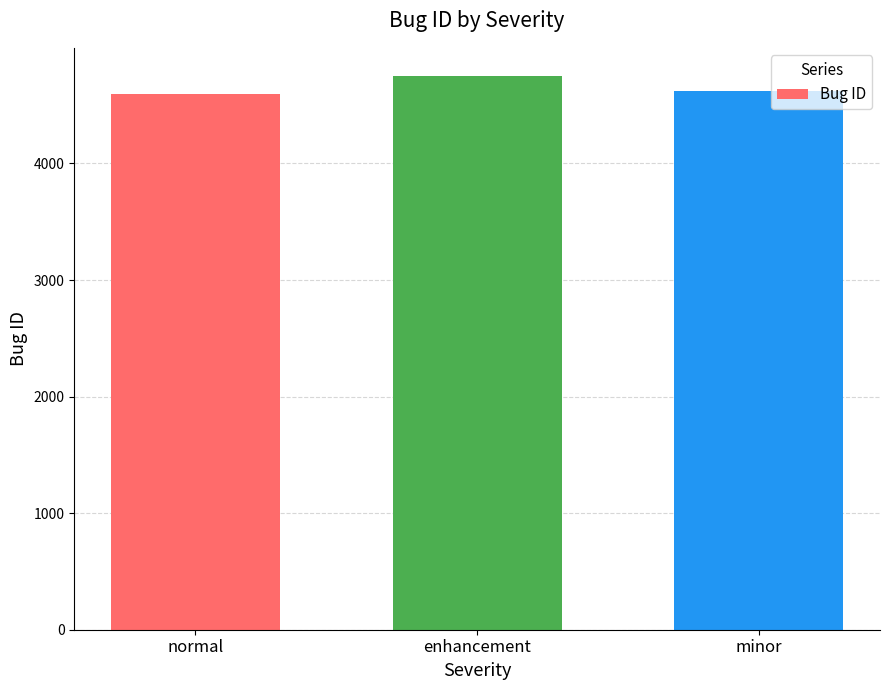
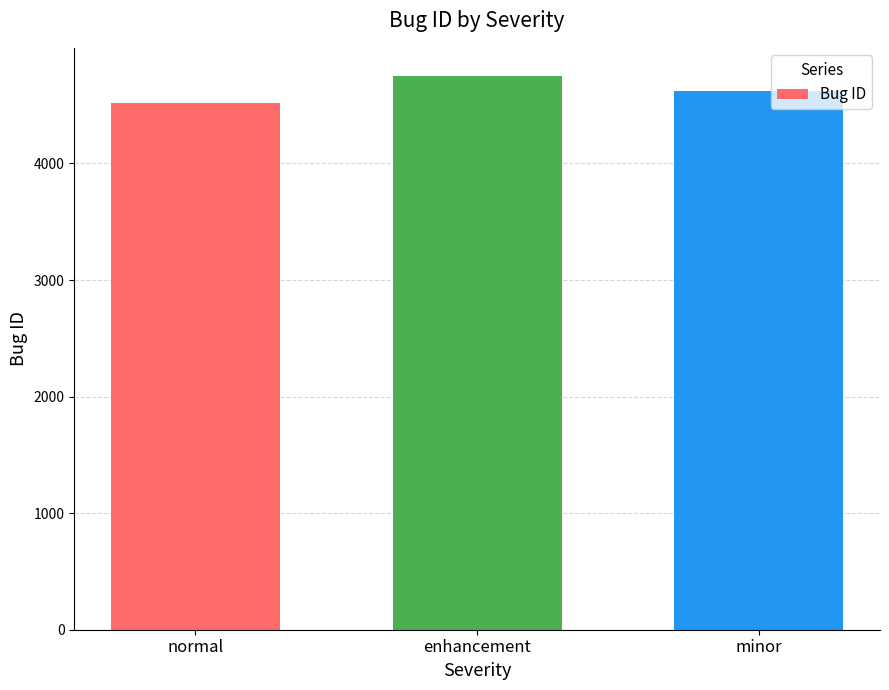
  {
-   "normal": 4600,
+   "normal": 4520,
    "enhancement": 4750,
    "minor": 4620
  }
